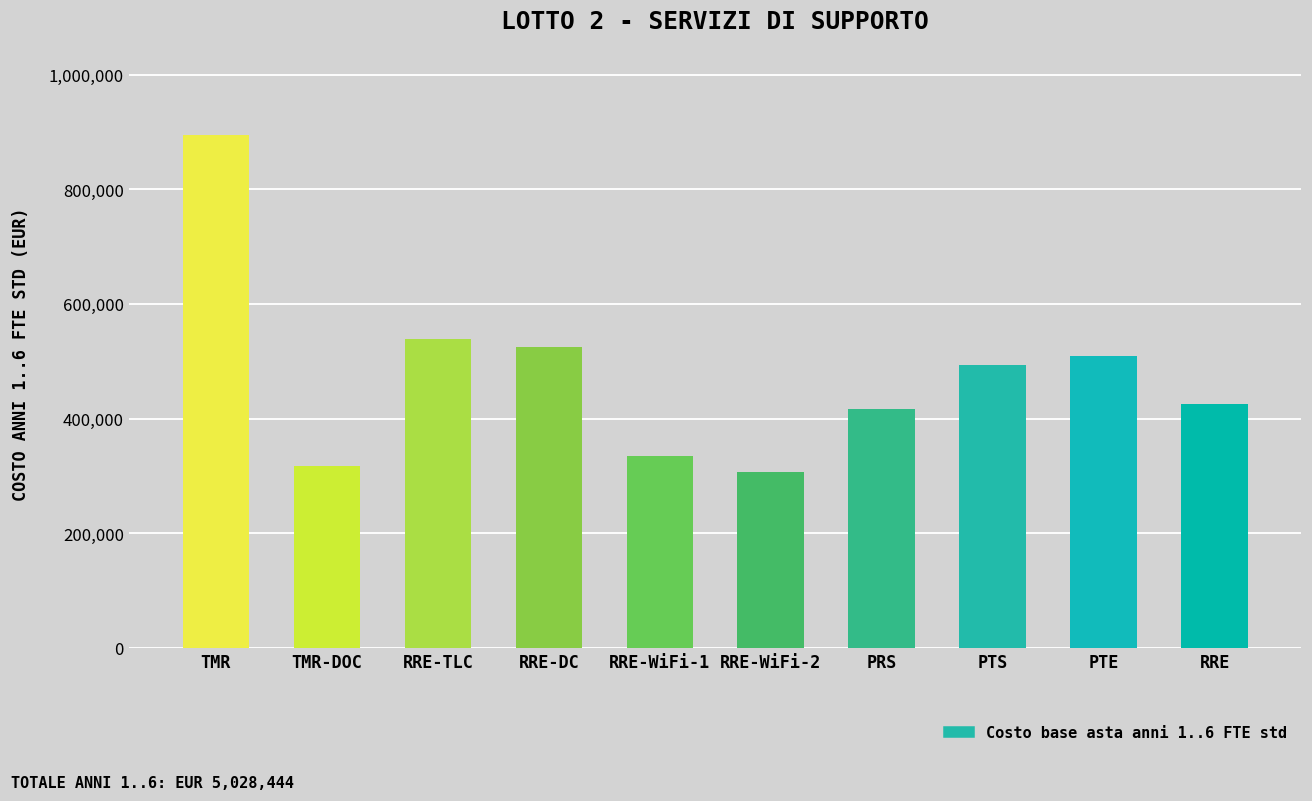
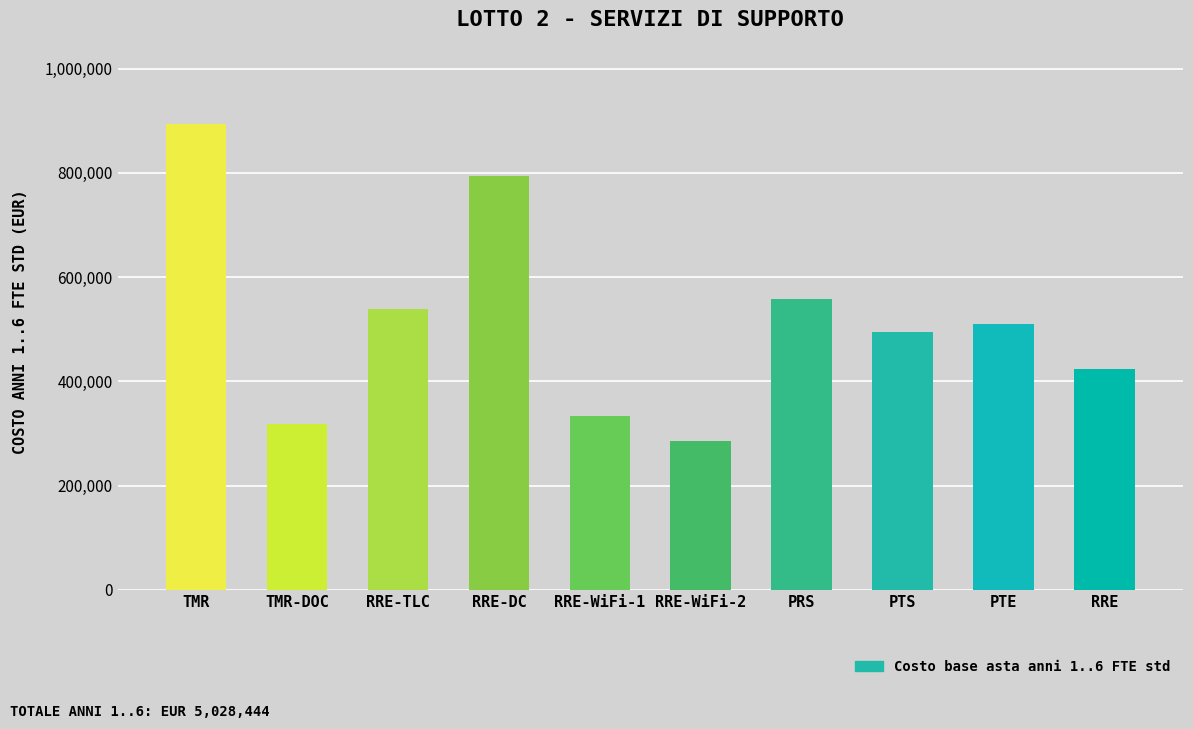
  {
    "TMR": "890,000",
    "TMR-DOC": "320,000",
    "RRE-TLC": "540,000",
-   "RRE-DC": "520,000",
+   "RRE-DC": "790,000",
    "RRE-WiFi-1": "330,000",
-   "RRE-WiFi-2": "310,000",
-   "PRS": "420,000",
+   "RRE-WiFi-2": "290,000",
+   "PRS": "560,000",
    "PTS": "490,000",
    "PTE": "510,000",
    "RRE": "420,000"
  }
